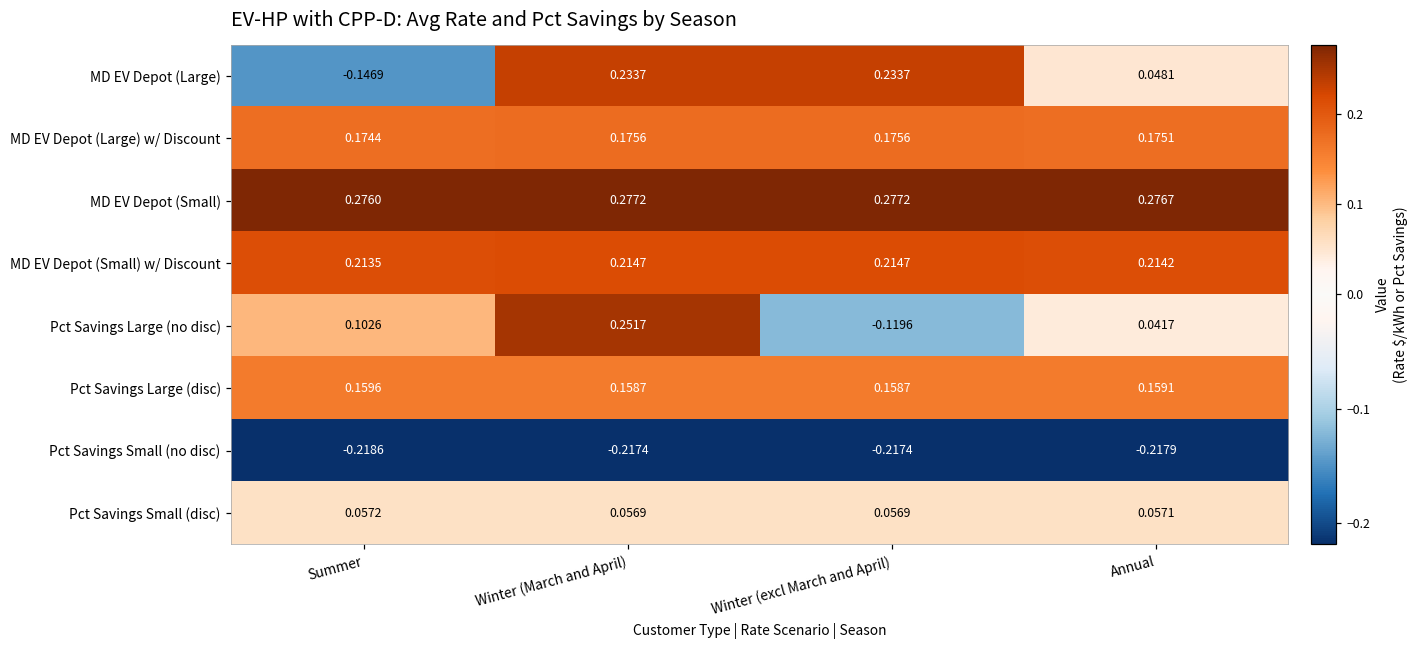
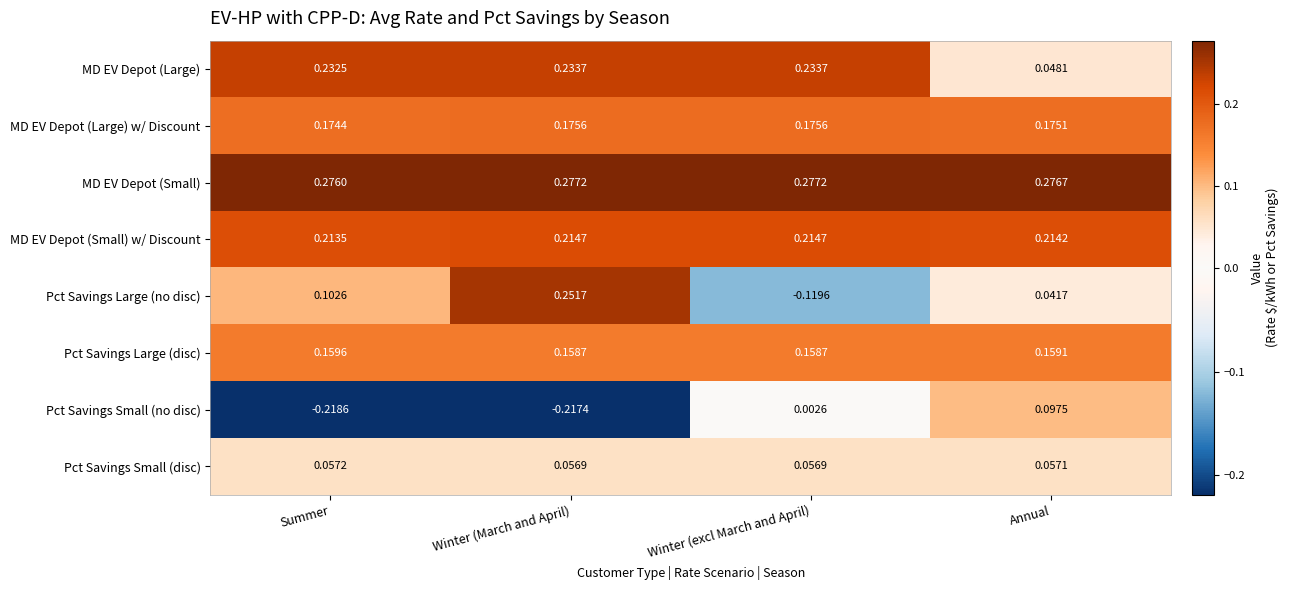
  {
    "MD EV Depot (Large)": {
-     "Summer": -0.1469,
+     "Summer": 0.2325,
      "Winter (March and April)": 0.2337,
      "Winter (excl March and April)": 0.2337,
      "Annual": 0.0481
    },
    "MD EV Depot (Large) w/ Discount": {
      "Summer": 0.1744,
      "Winter (March and April)": 0.1756,
      "Winter (excl March and April)": 0.1756,
      "Annual": 0.1751
    },
    "MD EV Depot (Small)": {
      "Summer": 0.2760,
      "Winter (March and April)": 0.2772,
      "Winter (excl March and April)": 0.2772,
      "Annual": 0.2767
    },
    "MD EV Depot (Small) w/ Discount": {
      "Summer": 0.2135,
      "Winter (March and April)": 0.2147,
      "Winter (excl March and April)": 0.2147,
      "Annual": 0.2142
    },
    "Pct Savings Large (no disc)": {
      "Summer": 0.1026,
      "Winter (March and April)": 0.2517,
      "Winter (excl March and April)": -0.1196,
      "Annual": 0.0417
    },
    "Pct Savings Large (disc)": {
      "Summer": 0.1596,
      "Winter (March and April)": 0.1587,
      "Winter (excl March and April)": 0.1587,
      "Annual": 0.1591
    },
    "Pct Savings Small (no disc)": {
      "Summer": -0.2186,
      "Winter (March and April)": -0.2174,
-     "Winter (excl March and April)": -0.2174,
-     "Annual": -0.2179
+     "Winter (excl March and April)": 0.0026,
+     "Annual": 0.0975
    },
    "Pct Savings Small (disc)": {
      "Summer": 0.0572,
      "Winter (March and April)": 0.0569,
      "Winter (excl March and April)": 0.0569,
      "Annual": 0.0571
    }
  }
